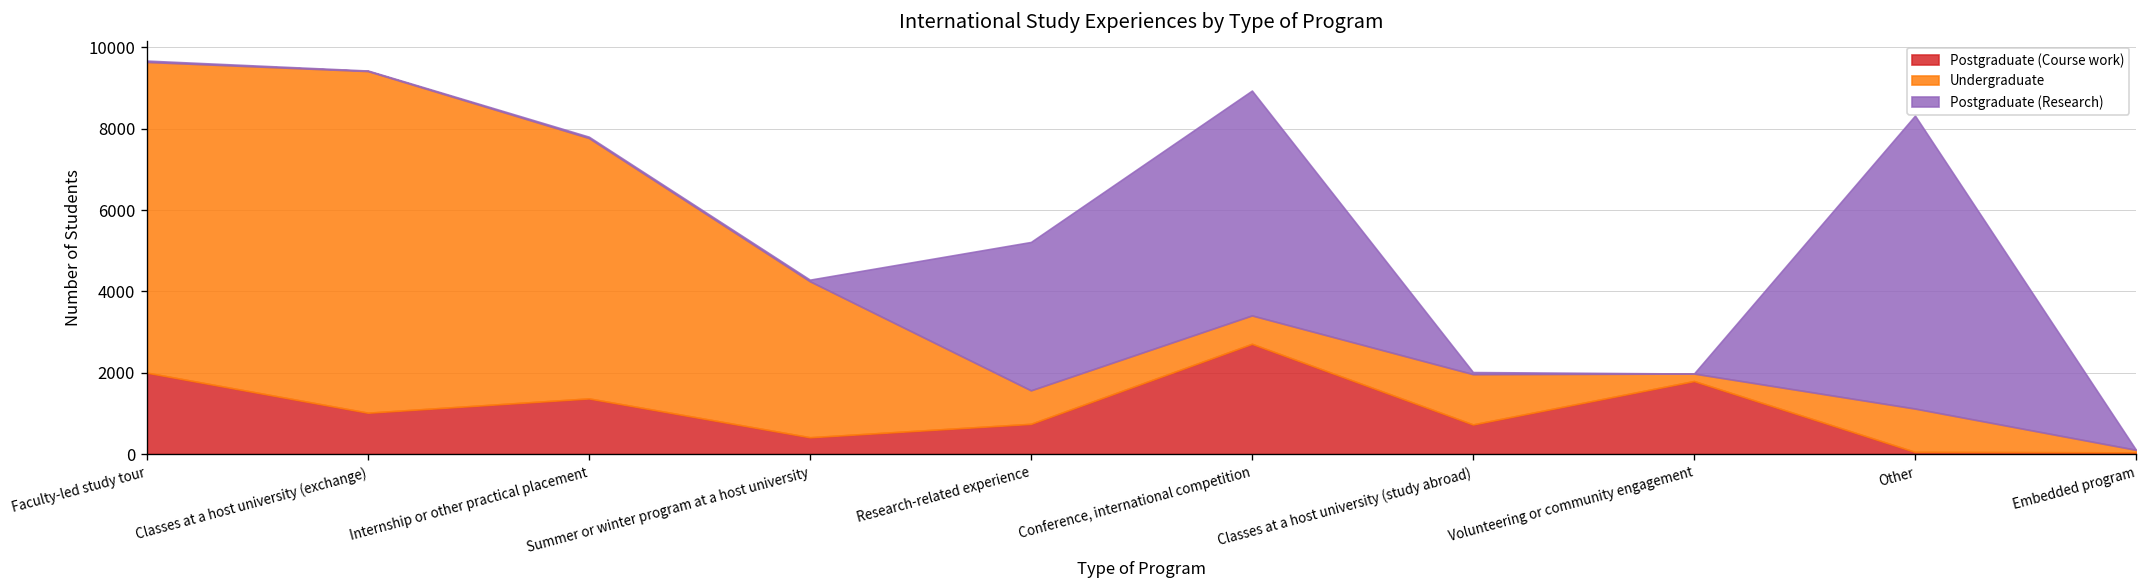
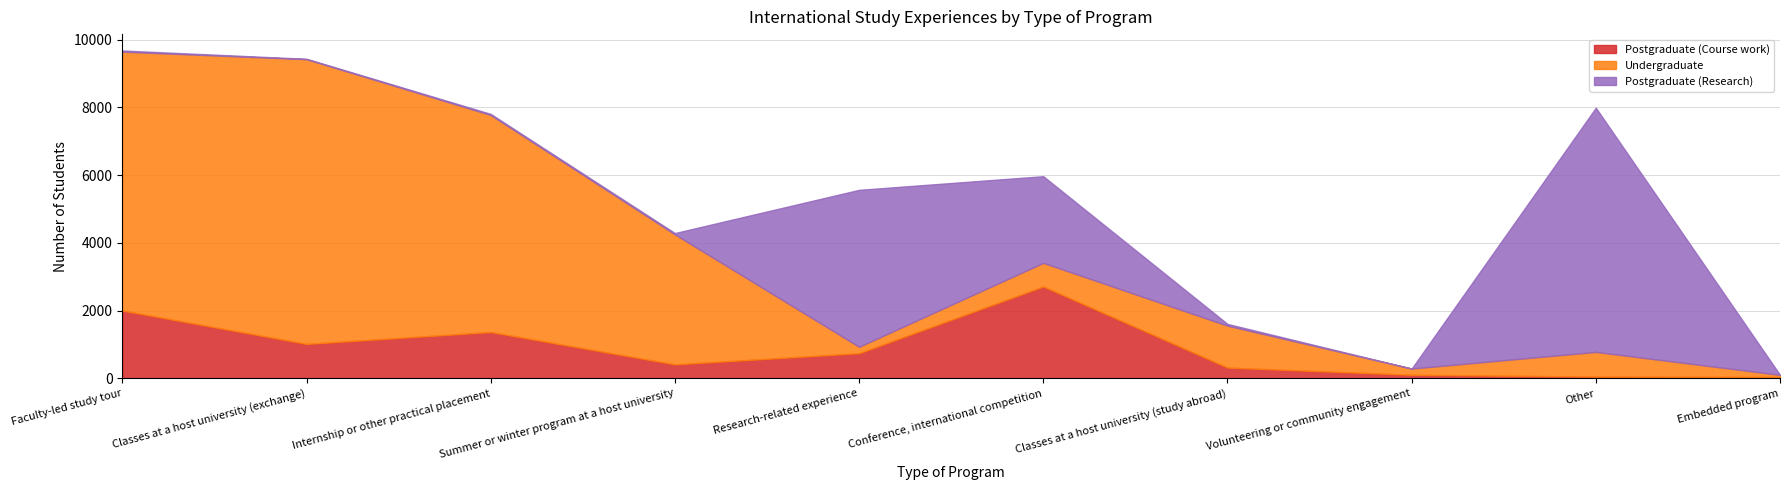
  {
    "Postgraduate (Course work)": {
      "Faculty-led study tour": 2000,
      "Classes at a host university (exchange)": 1000,
      "Internship or other practical placement": 1400,
      "Summer or winter program at a host university": 400,
      "Research-related experience": 700,
      "Conference, international competition": 2700,
-     "Classes at a host university (study abroad)": 700,
-     "Volunteering or community engagement": 1800
+     "Classes at a host university (study abroad)": 300,
+     "Volunteering or community engagement": 100
    },
    "Undergraduate": {
-     "Research-related experience": 800,
+     "Research-related experience": 200,
      "Conference, international competition": 700,
-     "Other": 1100
+     "Other": 700
    },
    "Postgraduate (Research)": {
-     "Research-related experience": 3600,
-     "Conference, international competition": 5500,
+     "Research-related experience": 4600,
+     "Conference, international competition": 2600,
      "Other": 7200
    }
  }
